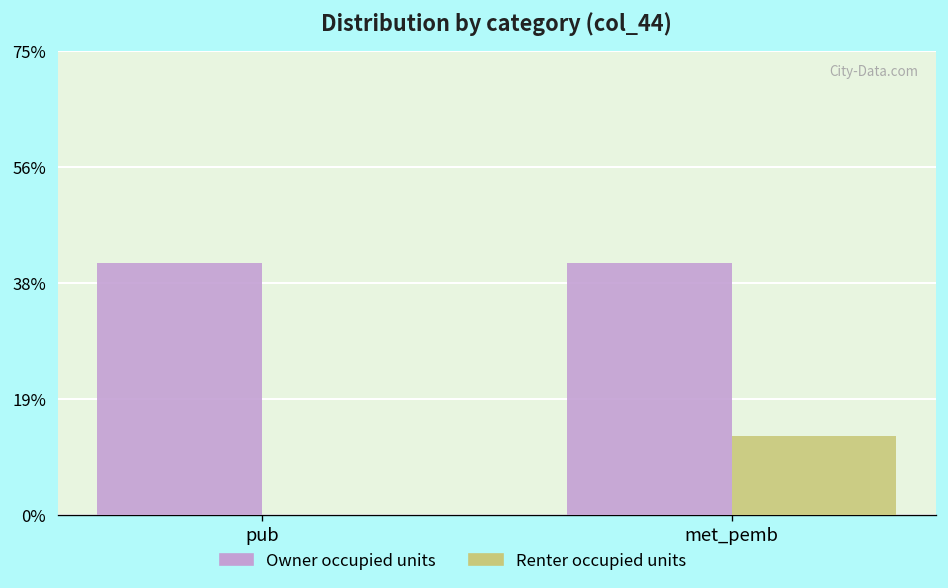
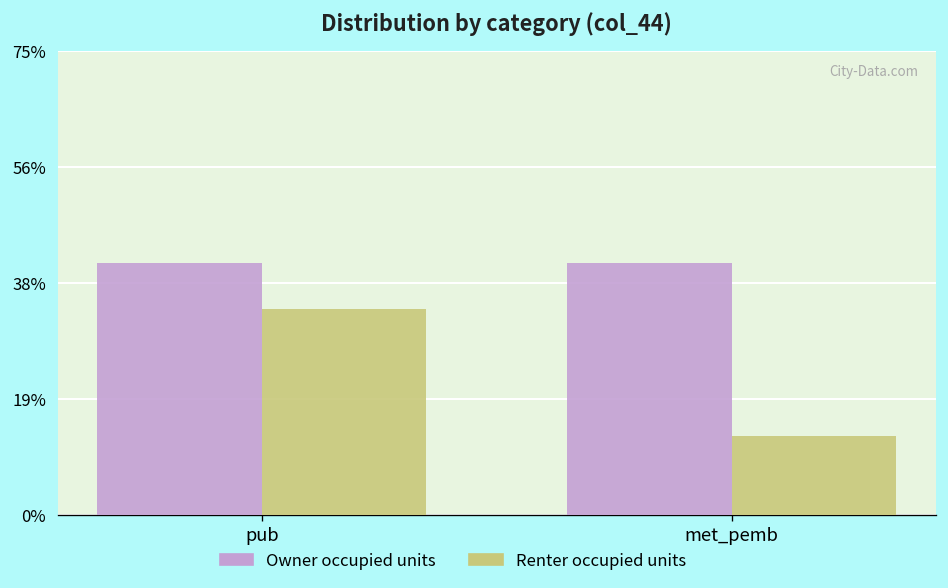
  {
    "Owner occupied units": {
      "pub": "41%",
      "met_pemb": "41%"
    },
    "Renter occupied units": {
-     "pub": "0%",
+     "pub": "33%",
      "met_pemb": "13%"
    }
  }
